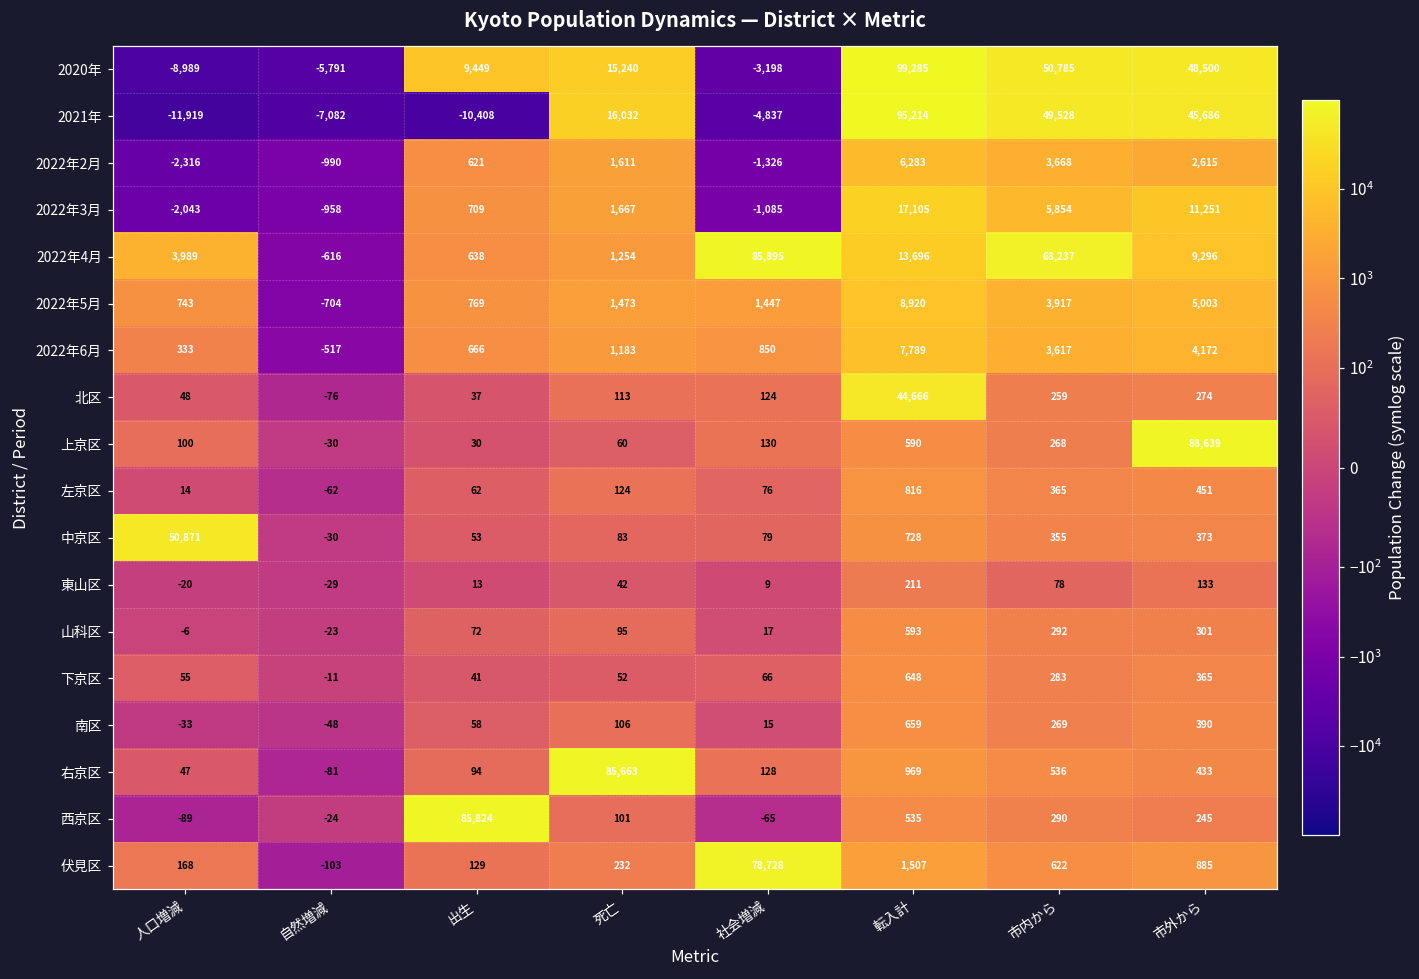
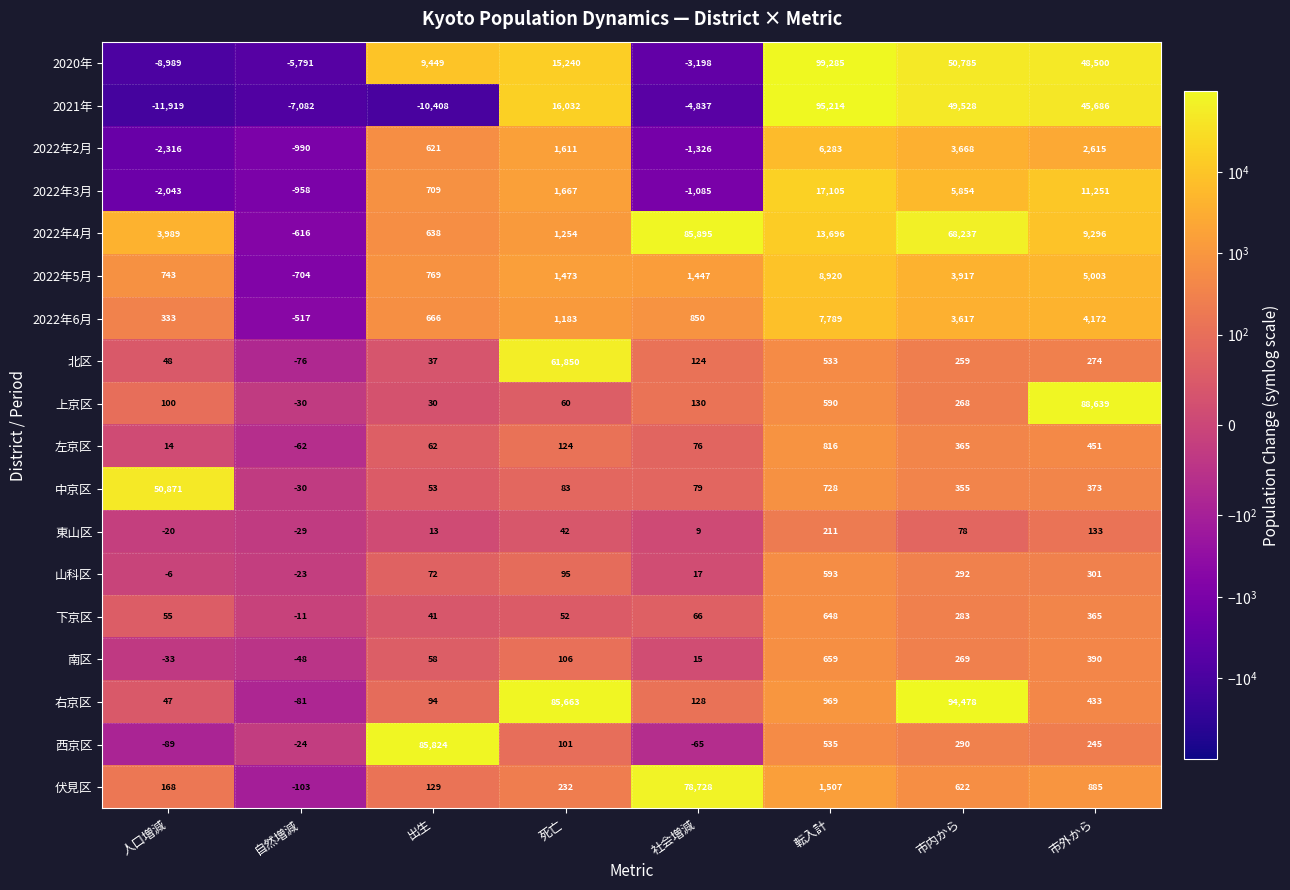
  {
    "2020年": {
      "人口増減": "-8,989",
      "自然増減": "-5,791",
      "出生": "9,449",
      "死亡": "15,240",
      "社会増減": "-3,198",
      "転入計": "99,285",
      "市内から": "50,785",
      "市外から": "48,500"
    },
    "2021年": {
      "人口増減": "-11,919",
      "自然増減": "-7,082",
      "出生": "-10,408",
      "死亡": "16,032",
      "社会増減": "-4,837",
      "転入計": "95,214",
      "市内から": "49,528",
      "市外から": "45,686"
    },
    "2022年2月": {
      "人口増減": "-2,316",
      "自然増減": "-990",
      "出生": "621",
      "死亡": "1,611",
      "社会増減": "-1,326",
      "転入計": "6,283",
      "市内から": "3,668",
      "市外から": "2,615"
    },
    "2022年3月": {
      "人口増減": "-2,043",
      "自然増減": "-958",
      "出生": "709",
      "死亡": "1,667",
      "社会増減": "-1,085",
      "転入計": "17,105",
      "市内から": "5,854",
      "市外から": "11,251"
    },
    "2022年4月": {
      "人口増減": "3,989",
      "自然増減": "-616",
      "出生": "638",
      "死亡": "1,254",
      "社会増減": "85,895",
      "転入計": "13,696",
      "市内から": "68,237",
      "市外から": "9,296"
    },
    "2022年5月": {
      "人口増減": "743",
      "自然増減": "-704",
      "出生": "769",
      "死亡": "1,473",
      "社会増減": "1,447",
      "転入計": "8,920",
      "市内から": "3,917",
      "市外から": "5,003"
    },
    "2022年6月": {
      "人口増減": "333",
      "自然増減": "-517",
      "出生": "666",
      "死亡": "1,183",
      "社会増減": "850",
      "転入計": "7,789",
      "市内から": "3,617",
      "市外から": "4,172"
    },
    "北区": {
      "人口増減": "48",
      "自然増減": "-76",
      "出生": "37",
-     "死亡": "113",
+     "死亡": "61,850",
      "社会増減": "124",
-     "転入計": "44,666",
+     "転入計": "533",
      "市内から": "259",
      "市外から": "274"
    },
    "上京区": {
      "人口増減": "100",
      "自然増減": "-30",
      "出生": "30",
      "死亡": "60",
      "社会増減": "130",
      "転入計": "590",
      "市内から": "268",
      "市外から": "88,639"
    },
    "左京区": {
      "人口増減": "14",
      "自然増減": "-62",
      "出生": "62",
      "死亡": "124",
      "社会増減": "76",
      "転入計": "816",
      "市内から": "365",
      "市外から": "451"
    },
    "中京区": {
      "人口増減": "50,871",
      "自然増減": "-30",
      "出生": "53",
      "死亡": "83",
      "社会増減": "79",
      "転入計": "728",
      "市内から": "355",
      "市外から": "373"
    },
    "東山区": {
      "人口増減": "-20",
      "自然増減": "-29",
      "出生": "13",
      "死亡": "42",
      "社会増減": "9",
      "転入計": "211",
      "市内から": "78",
      "市外から": "133"
    },
    "山科区": {
      "人口増減": "-6",
      "自然増減": "-23",
      "出生": "72",
      "死亡": "95",
      "社会増減": "17",
      "転入計": "593",
      "市内から": "292",
      "市外から": "301"
    },
    "下京区": {
      "人口増減": "55",
      "自然増減": "-11",
      "出生": "41",
      "死亡": "52",
      "社会増減": "66",
      "転入計": "648",
      "市内から": "283",
      "市外から": "365"
    },
    "南区": {
      "人口増減": "-33",
      "自然増減": "-48",
      "出生": "58",
      "死亡": "106",
      "社会増減": "15",
      "転入計": "659",
      "市内から": "269",
      "市外から": "390"
    },
    "右京区": {
      "人口増減": "47",
      "自然増減": "-81",
      "出生": "94",
      "死亡": "85,663",
      "社会増減": "128",
      "転入計": "969",
-     "市内から": "536",
+     "市内から": "94,478",
      "市外から": "433"
    },
    "西京区": {
      "人口増減": "-89",
      "自然増減": "-24",
      "出生": "85,824",
      "死亡": "101",
      "社会増減": "-65",
      "転入計": "535",
      "市内から": "290",
      "市外から": "245"
    },
    "伏見区": {
      "人口増減": "168",
      "自然増減": "-103",
      "出生": "129",
      "死亡": "232",
      "社会増減": "78,728",
      "転入計": "1,507",
      "市内から": "622",
      "市外から": "885"
    }
  }
